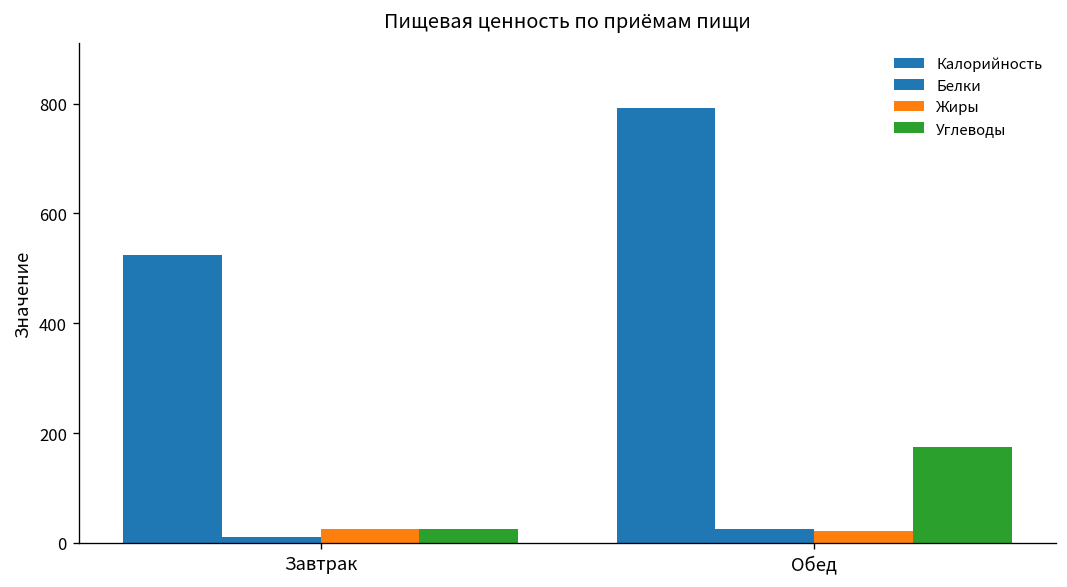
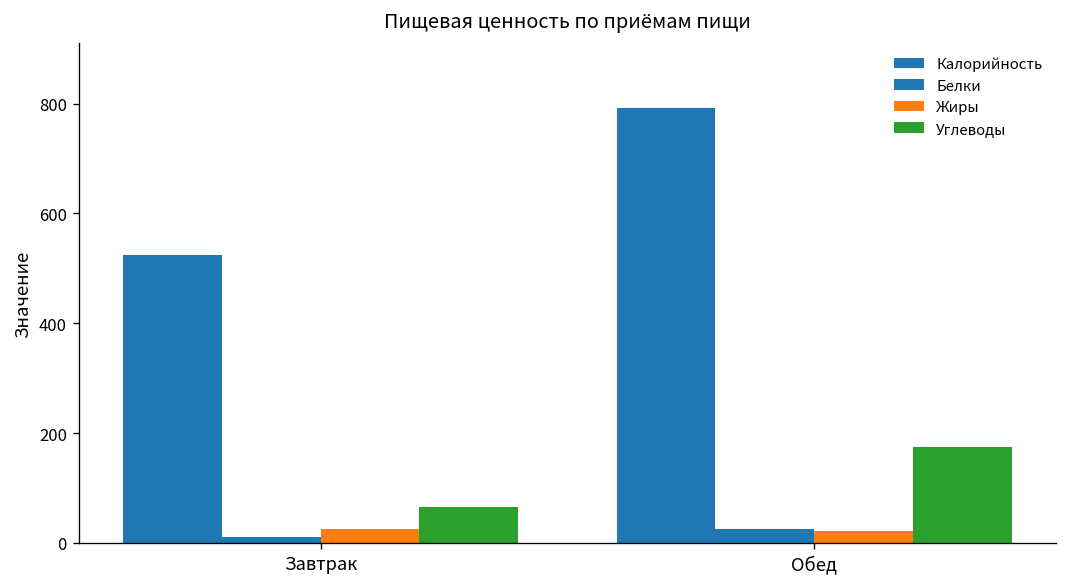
  {
    "Жиры": {
      "Завтрак": 20,
      "Обед": 20
    },
    "Углеводы": {
-     "Завтрак": 30,
+     "Завтрак": 60,
      "Обед": 170
    }
  }
